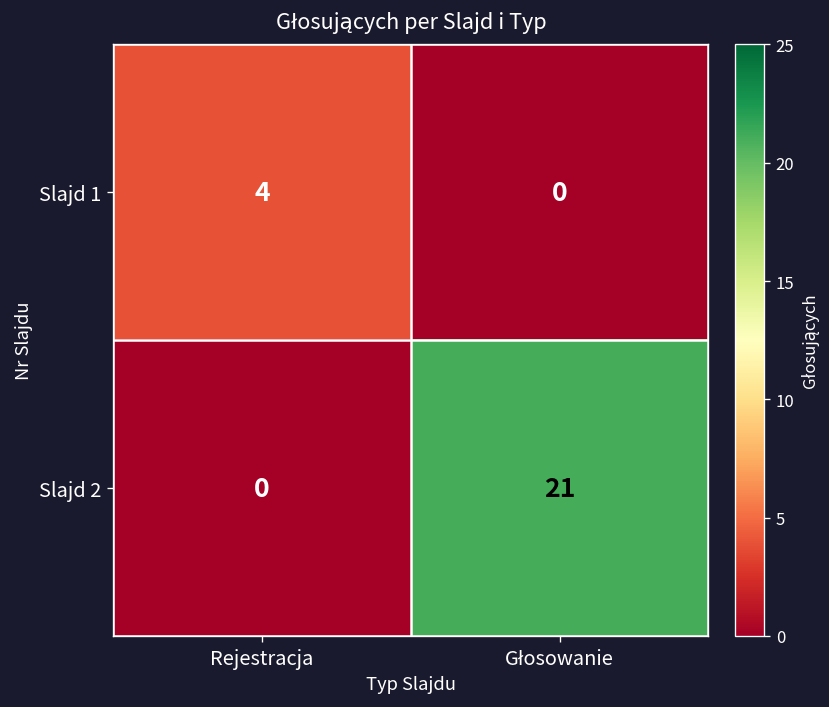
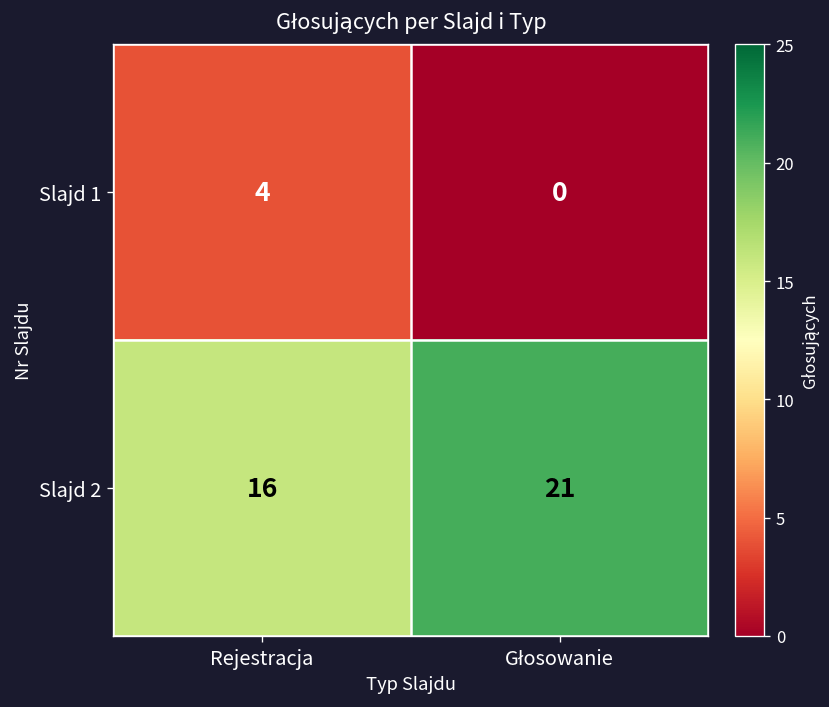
  {
    "Slajd 1": {
      "Rejestracja": 4,
      "Głosowanie": 0
    },
    "Slajd 2": {
-     "Rejestracja": 0,
+     "Rejestracja": 16,
      "Głosowanie": 21
    }
  }
